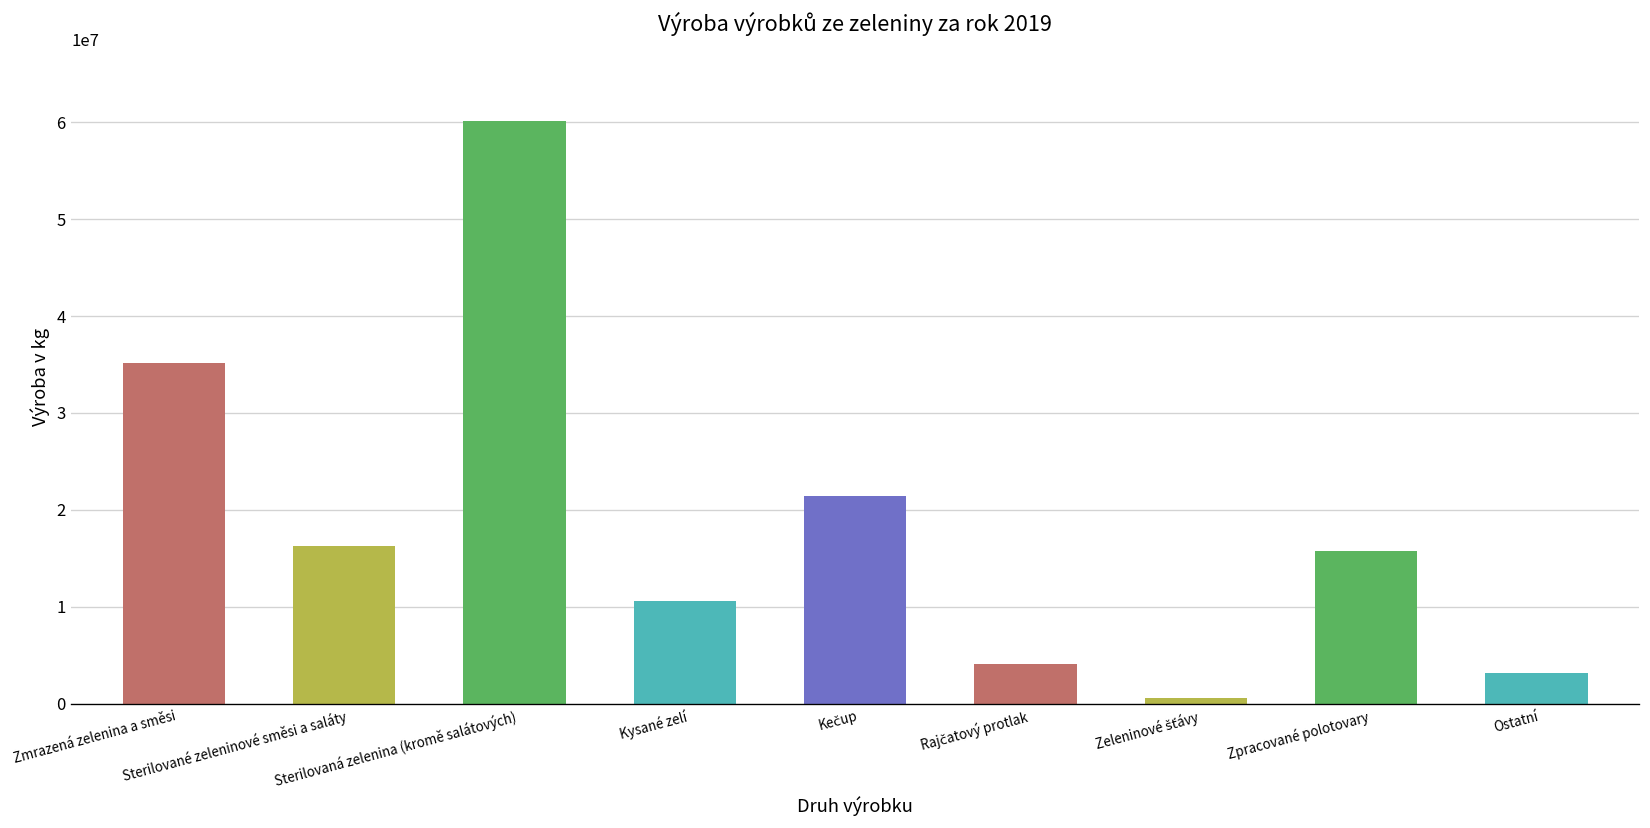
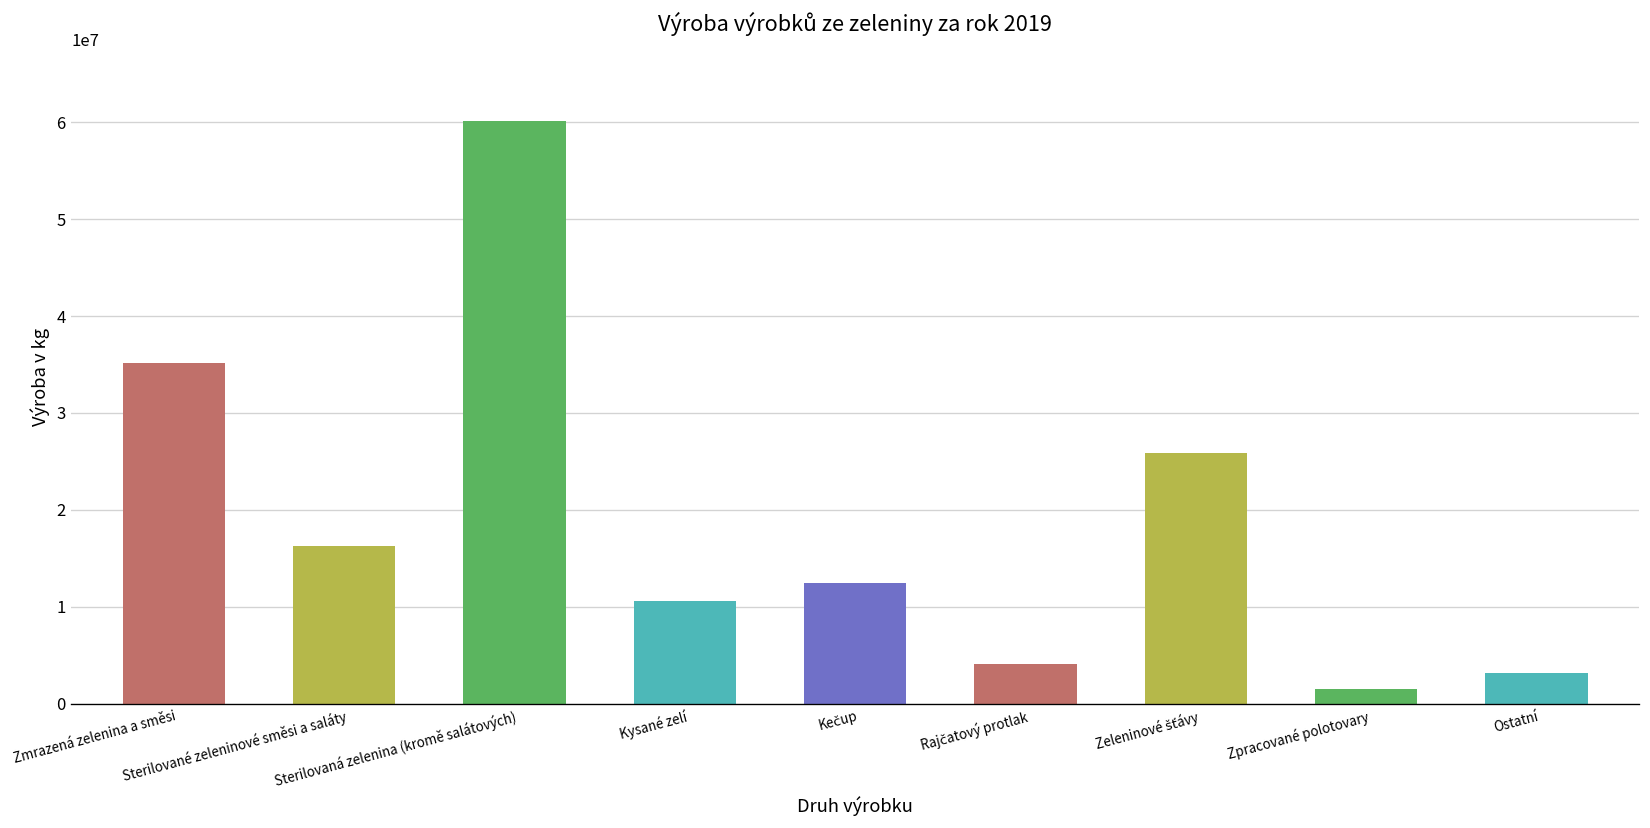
  {
    "Zmrazená zelenina a směsi": 35000000,
    "Sterilované zeleninové směsi a saláty": 16000000,
    "Sterilovaná zelenina (kromě salátových)": 60000000,
    "Kysané zelí": 11000000,
-   "Kečup": 21000000,
+   "Kečup": 12000000,
    "Rajčatový protlak": 4000000,
-   "Zeleninové šťávy": 1000000,
-   "Zpracované polotovary": 16000000,
+   "Zeleninové šťávy": 26000000,
+   "Zpracované polotovary": 2000000,
    "Ostatní": 3000000
  }
